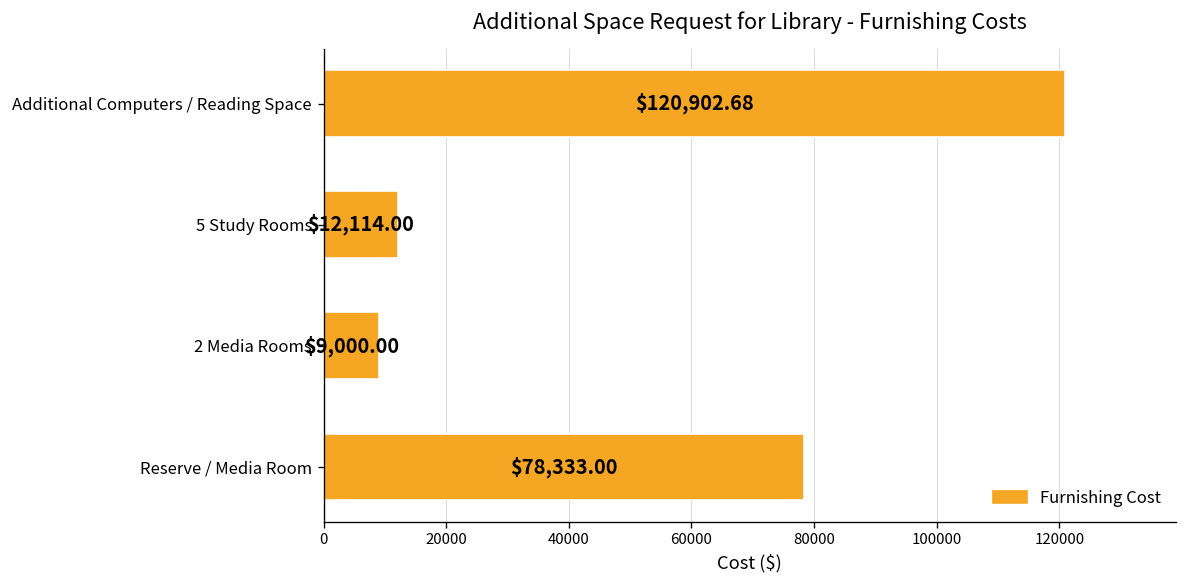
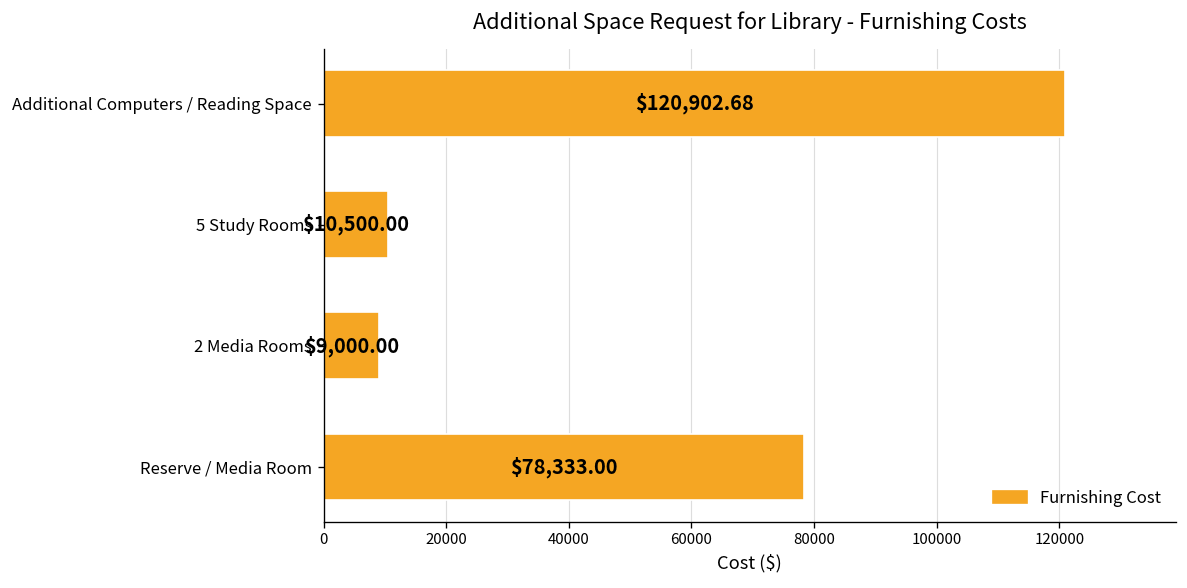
  {
    "Additional Computers / Reading Space": "$120,902.68",
-   "5 Study Rooms": "$12,114.00",
+   "5 Study Rooms": "$10,500.00",
    "2 Media Rooms": "$9,000.00",
    "Reserve / Media Room": "$78,333.00"
  }
